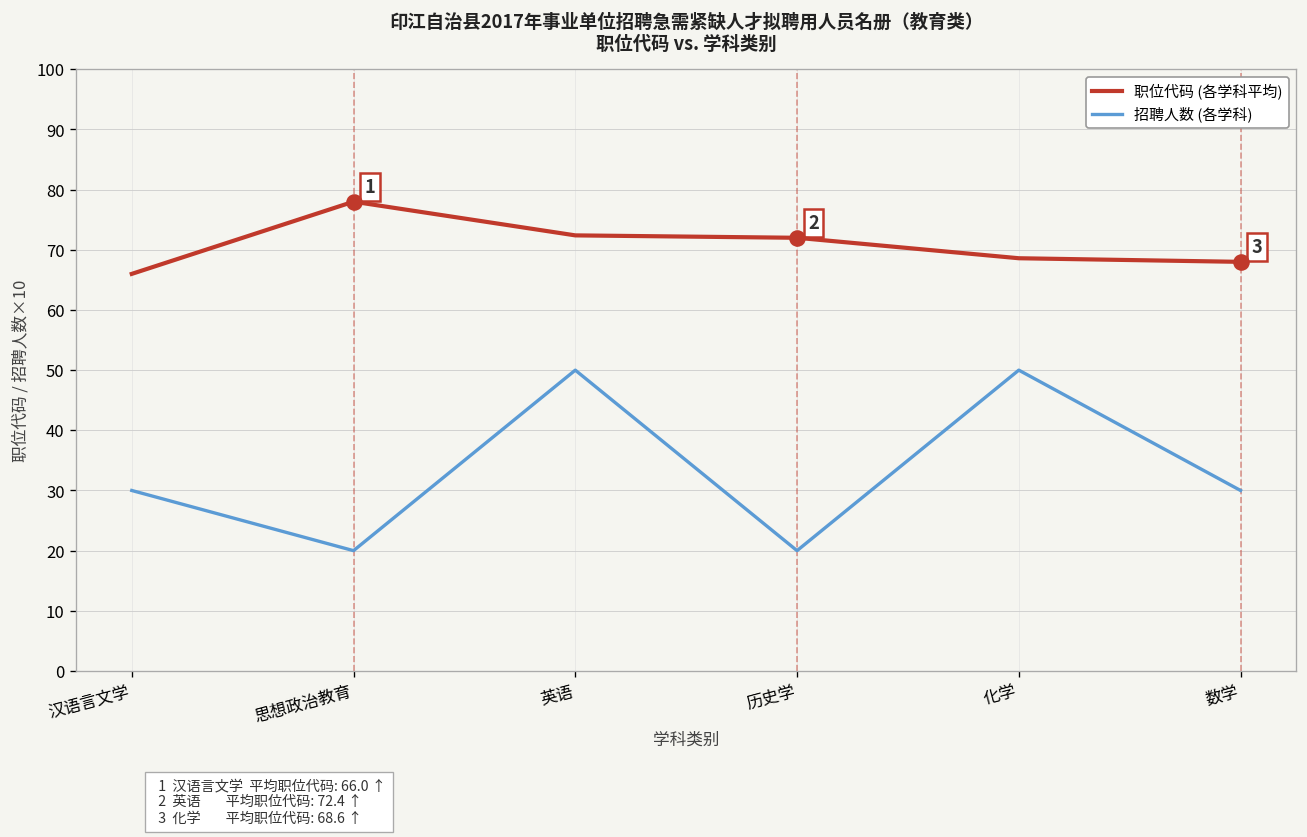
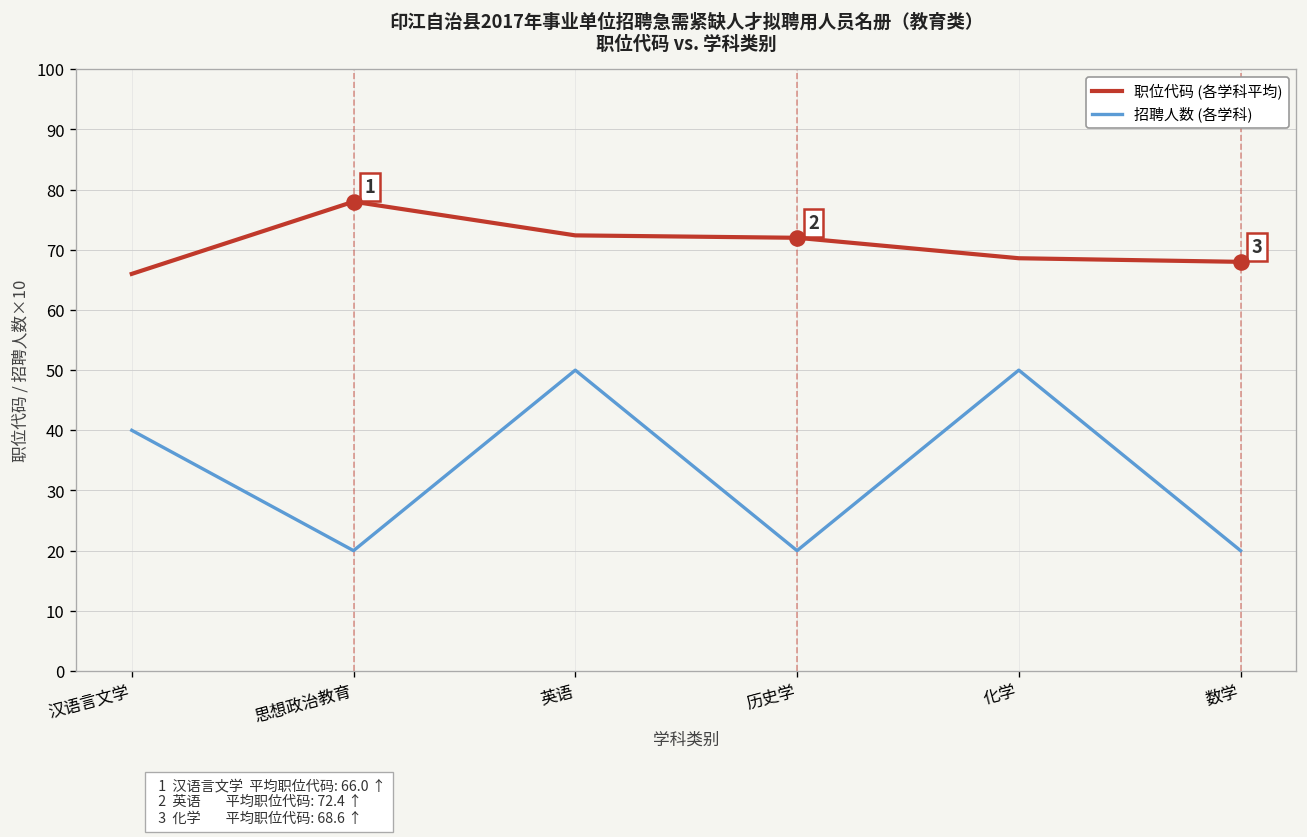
  {
    "招聘人数 (各学科)": {
-     "汉语言文学": 30,
+     "汉语言文学": 40,
      "思想政治教育": 20,
      "英语": 50,
      "历史学": 20,
      "化学": 50,
-     "数学": 30
+     "数学": 20
    }
  }
